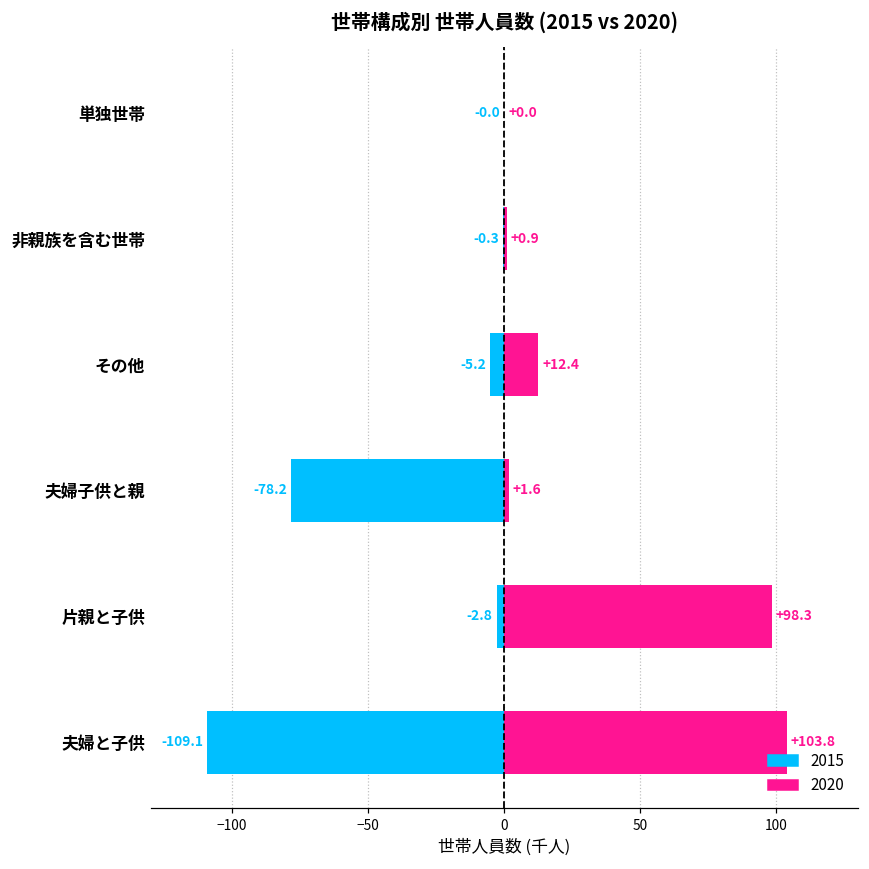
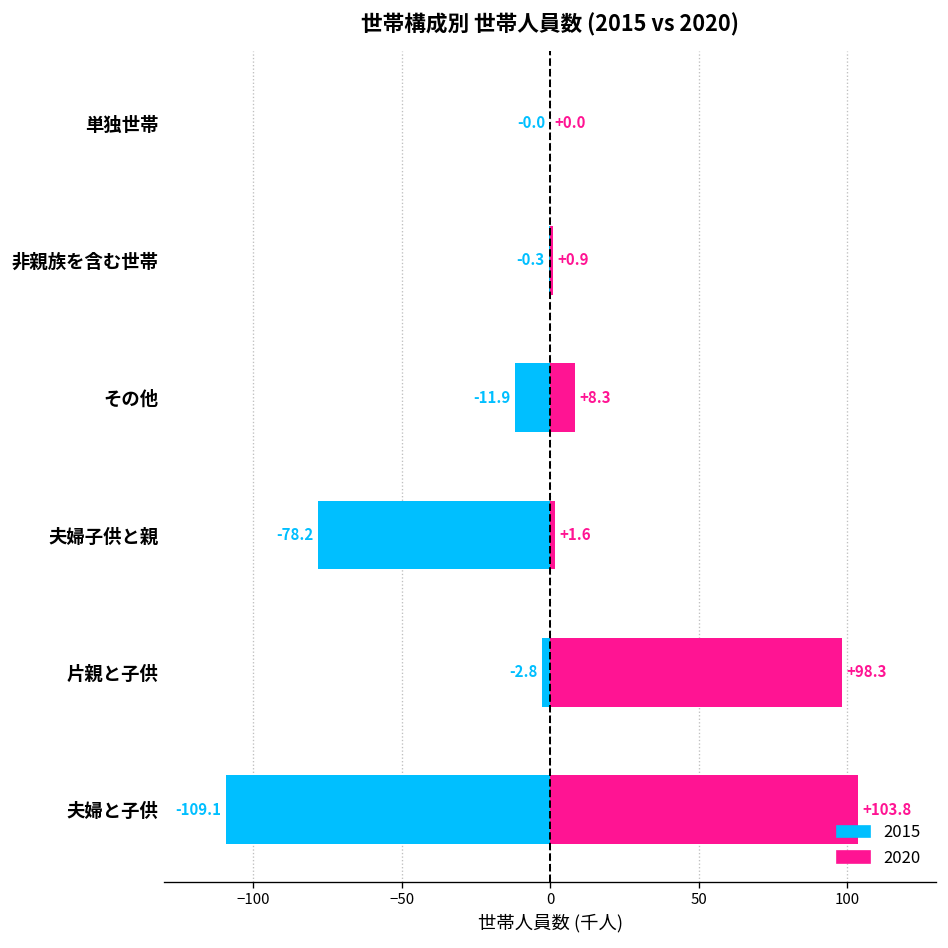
  {
    "2015": {
      "単独世帯": "-0.0",
      "非親族を含む世帯": "-0.3",
-     "その他": "-5.2",
+     "その他": "-11.9",
      "夫婦子供と親": "-78.2",
      "片親と子供": "-2.8",
      "夫婦と子供": "-109.1"
    },
    "2020": {
      "単独世帯": "-0.0",
      "非親族を含む世帯": "+0.9",
-     "その他": "+12.4",
+     "その他": "+8.3",
      "夫婦子供と親": "+1.6",
      "片親と子供": "+98.3",
      "夫婦と子供": "+103.8"
    }
  }
